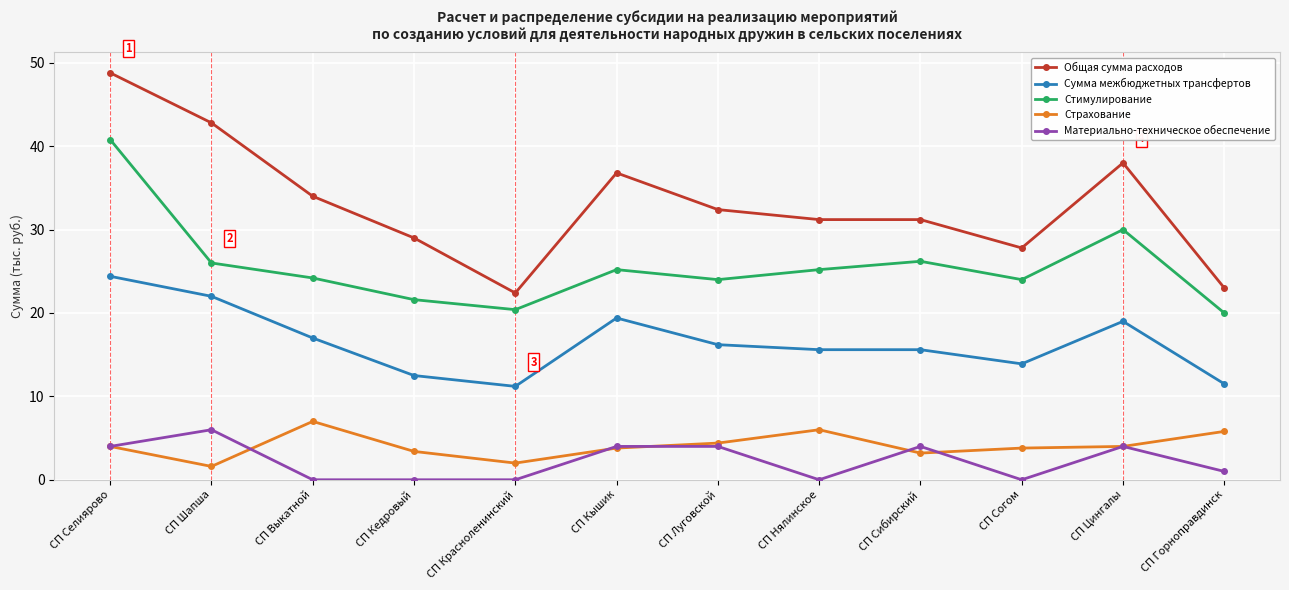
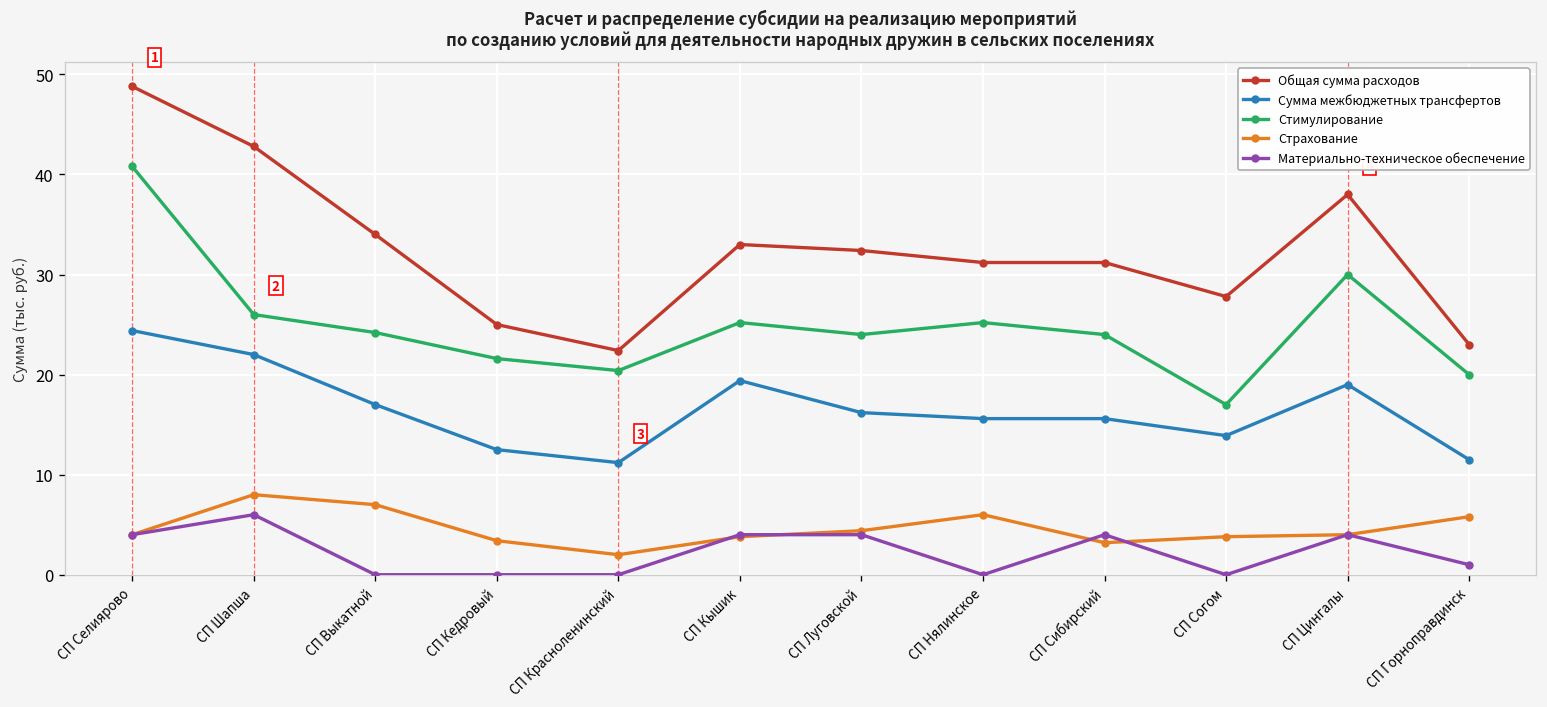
  {
    "Общая сумма расходов": {
      "СП Шапша": 43,
      "СП Выкатной": 34,
-     "СП Кедровый": 29,
+     "СП Кедровый": 25,
      "СП Красноленинский": 22,
-     "СП Кышик": 37,
+     "СП Кышик": 33,
      "СП Луговской": 32,
      "СП Нялинское": 31,
      "СП Сибирский": 31,
      "СП Согом": 28,
      "СП Горноправдинск": 23
    },
    "Сумма межбюджетных трансфертов": {
      "СП Селиярово": 24,
      "СП Шапша": 22,
      "СП Выкатной": 17,
      "СП Кедровый": 13,
      "СП Кышик": 19,
      "СП Луговской": 16,
      "СП Нялинское": 16,
      "СП Сибирский": 16,
      "СП Согом": 14,
      "СП Цингалы": 19,
      "СП Горноправдинск": 12
    },
    "Стимулирование": {
      "СП Селиярово": 41,
      "СП Выкатной": 24,
      "СП Кедровый": 22,
      "СП Красноленинский": 20,
      "СП Кышик": 25,
      "СП Луговской": 24,
      "СП Нялинское": 25,
-     "СП Сибирский": 26,
-     "СП Согом": 24,
+     "СП Сибирский": 24,
+     "СП Согом": 17,
      "СП Цингалы": 30,
      "СП Горноправдинск": 20
    },
    "Страхование": {
-     "СП Шапша": 2,
+     "СП Шапша": 8,
      "СП Выкатной": 7,
      "СП Кедровый": 3,
      "СП Красноленинский": 2,
      "СП Луговской": 4,
      "СП Нялинское": 6,
      "СП Сибирский": 3,
      "СП Согом": 4,
      "СП Горноправдинск": 6
    },
    "Материально-техническое обеспечение": {
      "СП Шапша": 6,
      "СП Выкатной": 0,
      "СП Кедровый": 0,
      "СП Красноленинский": 0,
      "СП Луговской": 4,
      "СП Нялинское": 0,
      "СП Сибирский": 4,
      "СП Согом": 0,
      "СП Горноправдинск": 1
    }
  }
